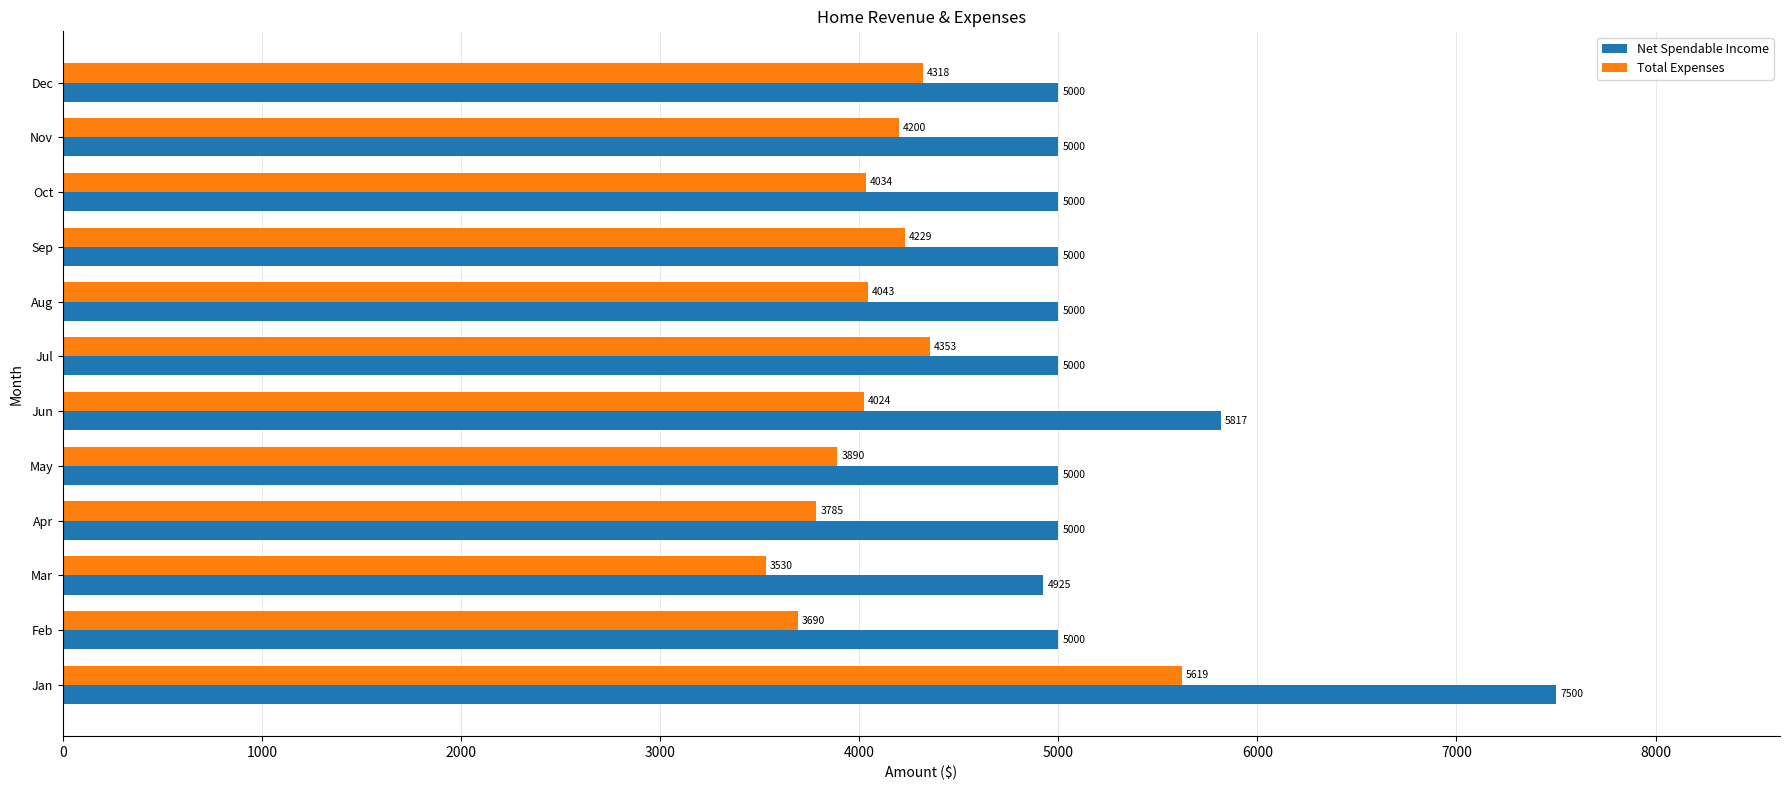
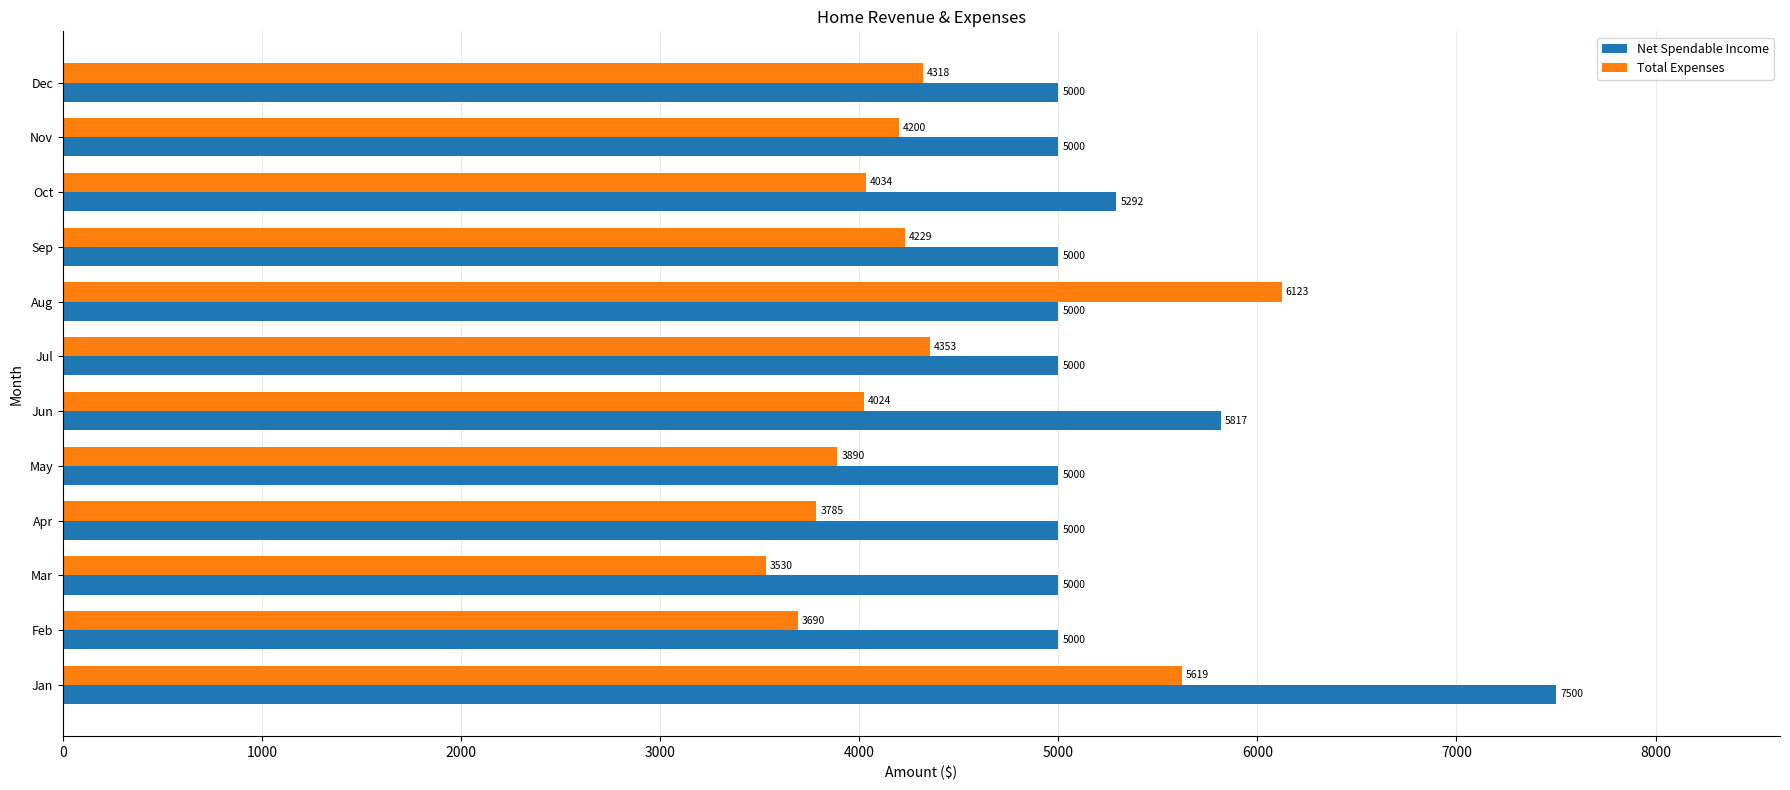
  {
    "Net Spendable Income": {
      "Dec": 5000,
      "Nov": 5000,
-     "Oct": 5000,
+     "Oct": 5292,
      "Sep": 5000,
      "Aug": 5000,
      "Jul": 5000,
      "Jun": 5817,
      "May": 5000,
      "Apr": 5000,
-     "Mar": 4925,
+     "Mar": 5000,
      "Feb": 5000,
      "Jan": 7500
    },
    "Total Expenses": {
      "Dec": 4318,
      "Nov": 4200,
      "Oct": 4034,
      "Sep": 4229,
-     "Aug": 4043,
+     "Aug": 6123,
      "Jul": 4353,
      "Jun": 4024,
      "May": 3890,
      "Apr": 3785,
      "Mar": 3530,
      "Feb": 3690,
      "Jan": 5619
    }
  }
